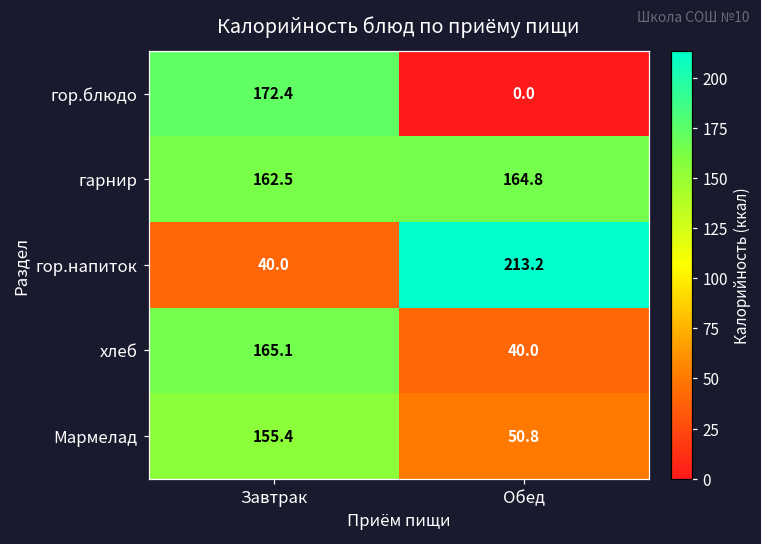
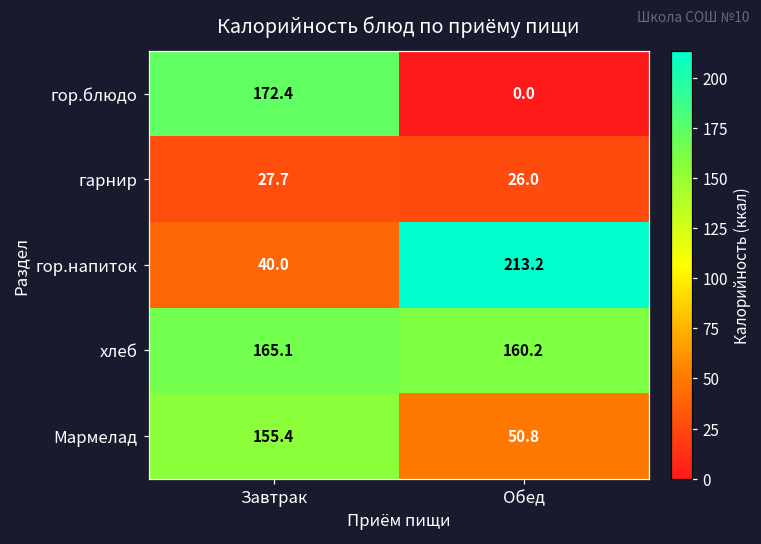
  {
    "гор.блюдо": {
      "Завтрак": 172.4,
      "Обед": 0.0
    },
    "гарнир": {
-     "Завтрак": 162.5,
-     "Обед": 164.8
+     "Завтрак": 27.7,
+     "Обед": 26.0
    },
    "гор.напиток": {
      "Завтрак": 40.0,
      "Обед": 213.2
    },
    "хлеб": {
      "Завтрак": 165.1,
-     "Обед": 40.0
+     "Обед": 160.2
    },
    "Мармелад": {
      "Завтрак": 155.4,
      "Обед": 50.8
    }
  }
